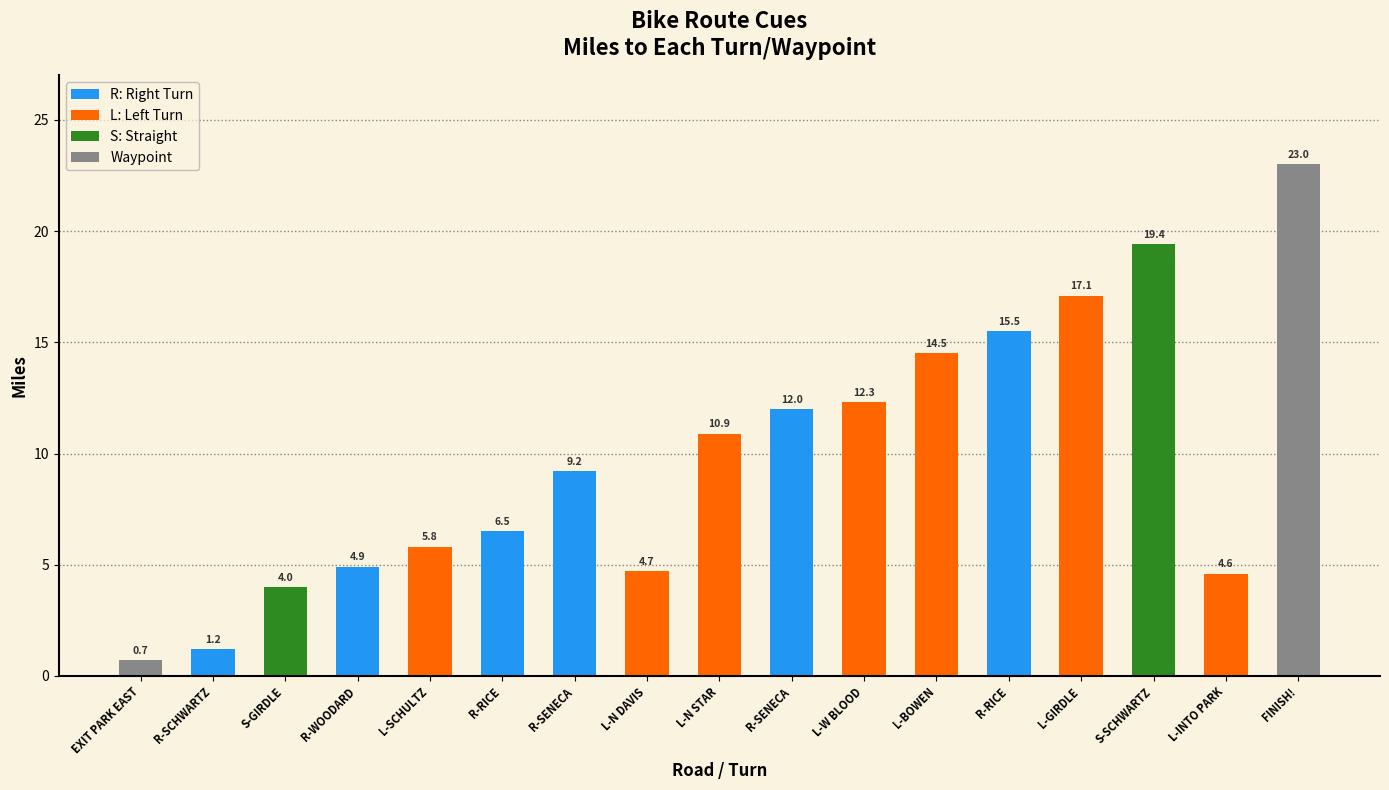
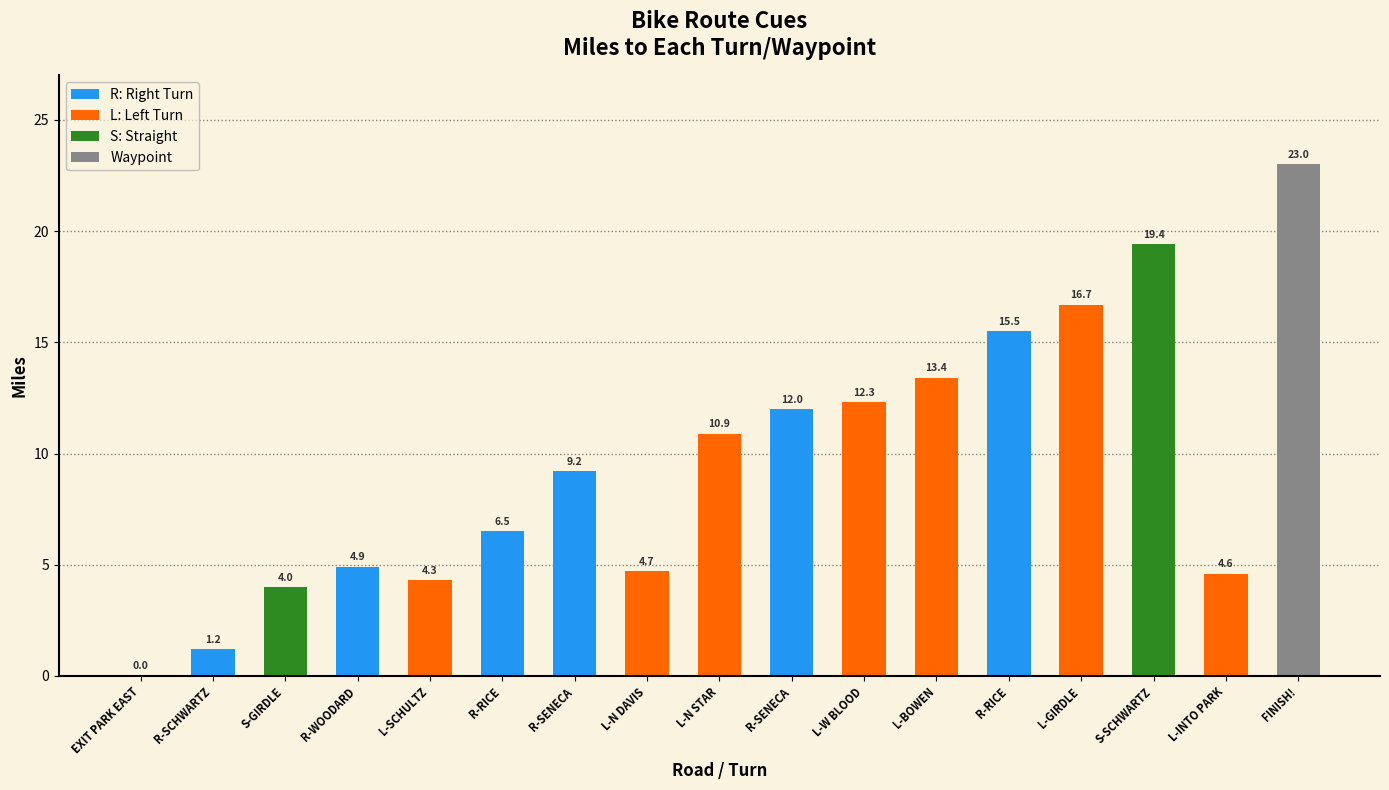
  {
    "R: Right Turn": {
      "R-SCHWARTZ": 1.2,
      "R-WOODARD": 4.9
    },
    "L: Left Turn": {
-     "L-SCHULTZ": 5.8,
+     "L-SCHULTZ": 4.3,
      "L-N DAVIS": 4.7,
      "L-N STAR": 10.9,
      "L-W BLOOD": 12.3,
-     "L-BOWEN": 14.5,
-     "L-GIRDLE": 17.1,
+     "L-BOWEN": 13.4,
+     "L-GIRDLE": 16.7,
      "L-INTO PARK": 4.6
    },
    "S: Straight": {
      "S-GIRDLE": 4.0,
      "S-SCHWARTZ": 19.4
    },
    "Waypoint": {
-     "EXIT PARK EAST": 0.7,
+     "EXIT PARK EAST": 0.0,
      "FINISH!": 23.0
    }
  }
